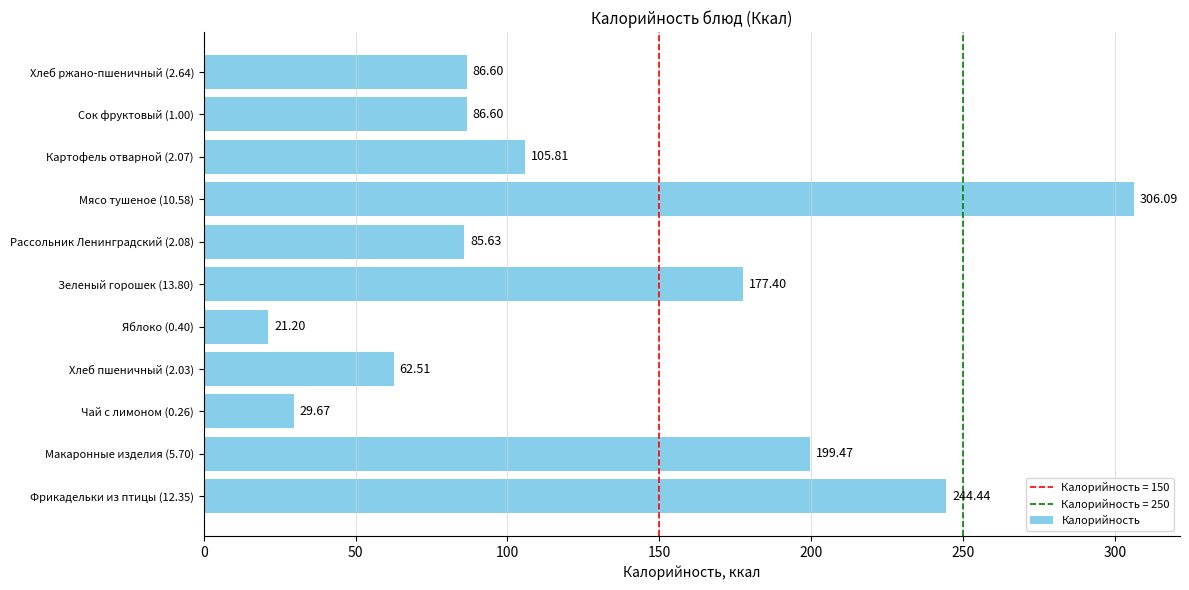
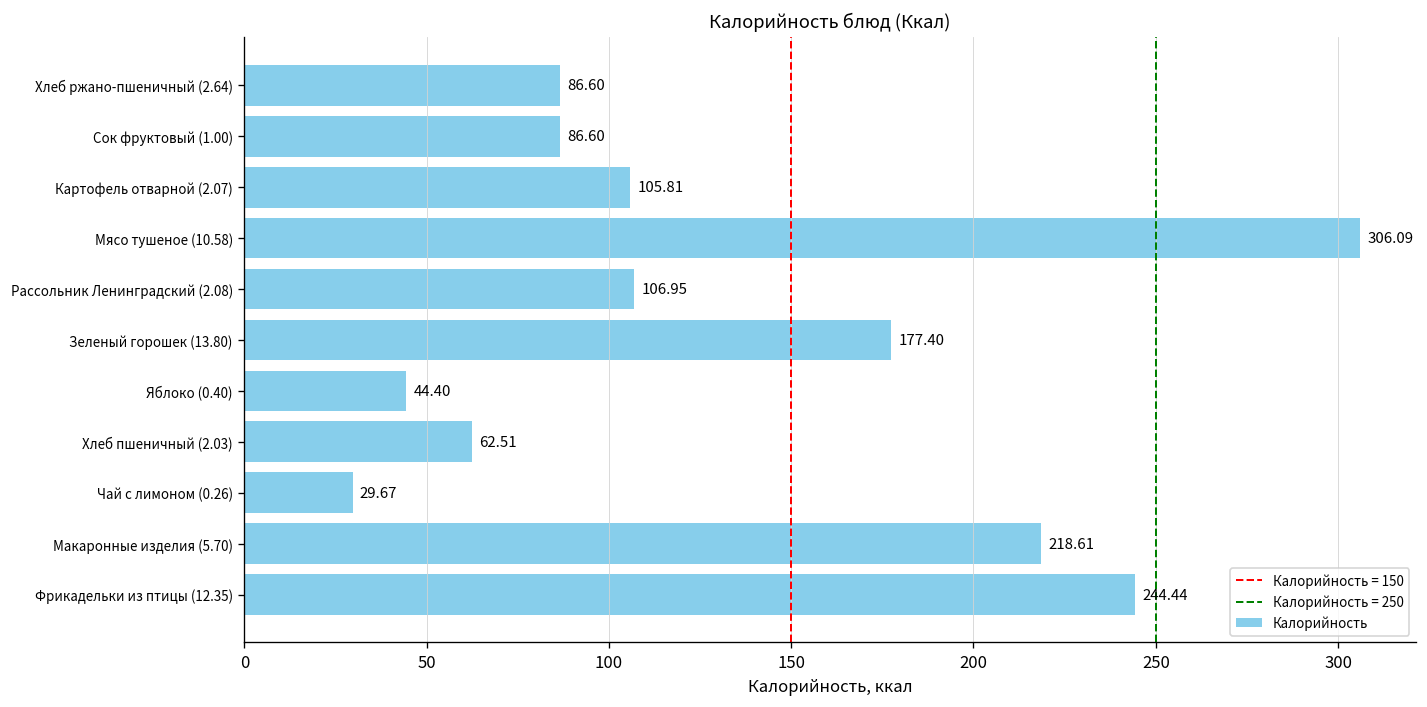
  {
    "Хлеб ржано-пшеничный (2.64)": 86.60,
    "Сок фруктовый (1.00)": 86.60,
    "Картофель отварной (2.07)": 105.81,
    "Мясо тушеное (10.58)": 306.09,
-   "Рассольник Ленинградский (2.08)": 85.63,
+   "Рассольник Ленинградский (2.08)": 106.95,
    "Зеленый горошек (13.80)": 177.40,
-   "Яблоко (0.40)": 21.20,
+   "Яблоко (0.40)": 44.40,
    "Хлеб пшеничный (2.03)": 62.51,
    "Чай с лимоном (0.26)": 29.67,
-   "Макаронные изделия (5.70)": 199.47,
+   "Макаронные изделия (5.70)": 218.61,
    "Фрикадельки из птицы (12.35)": 244.44
  }
